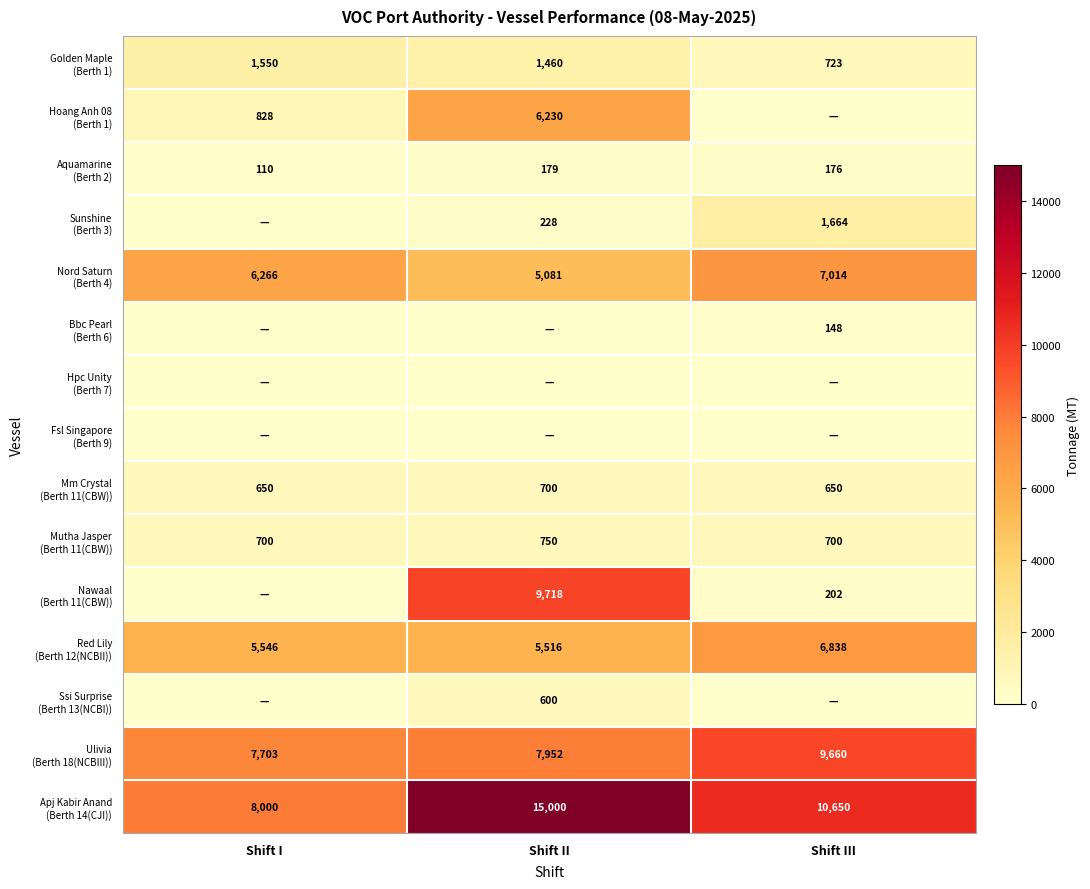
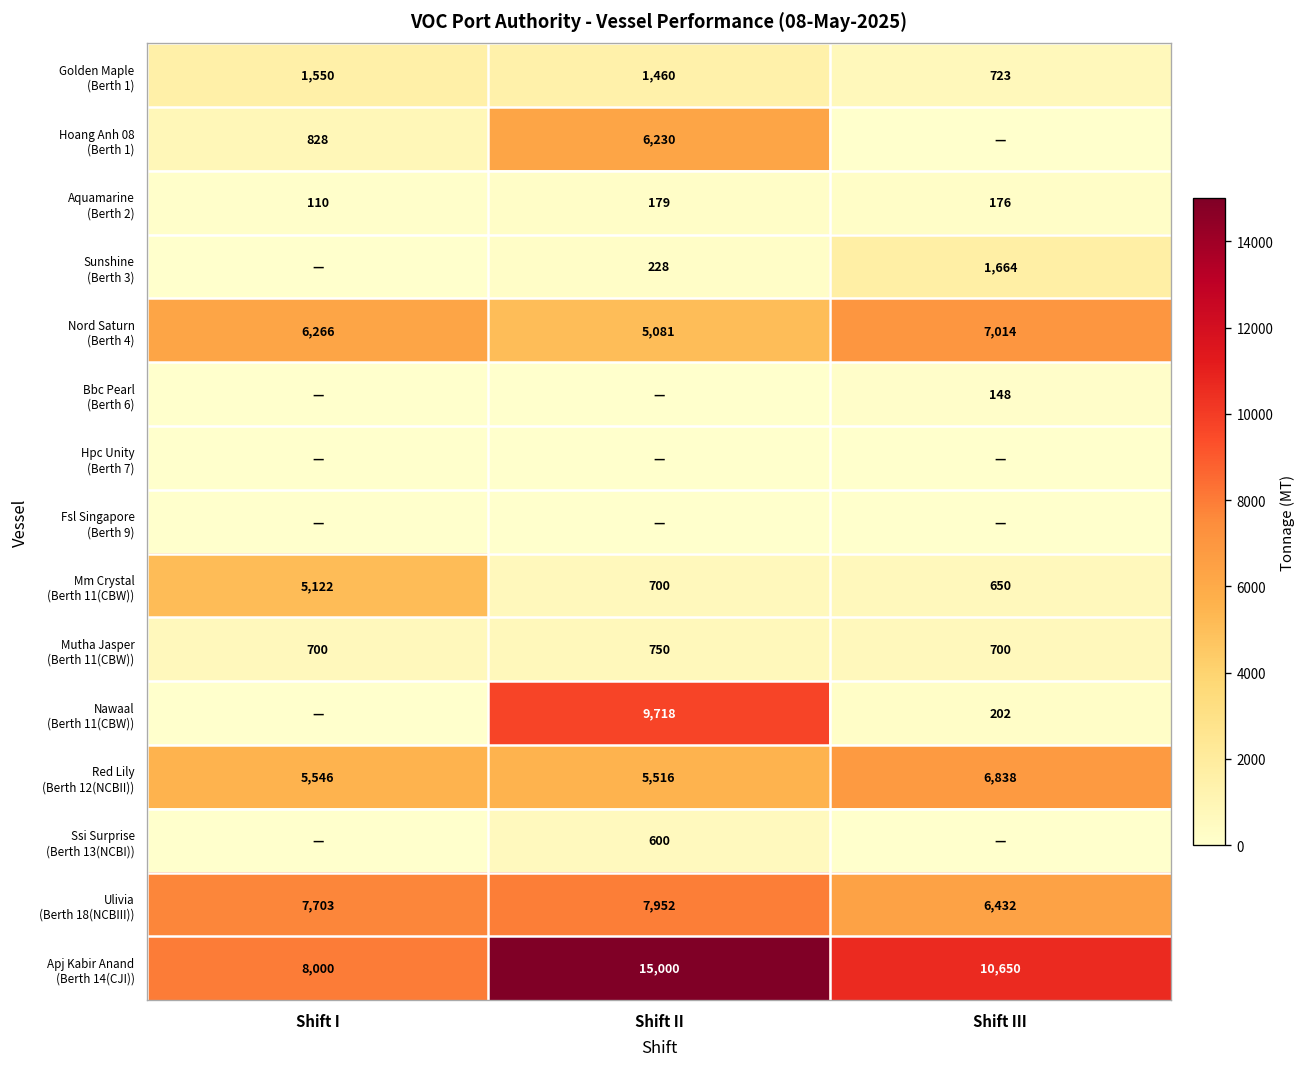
  {
    "Golden Maple (Berth 1)": {
      "Shift I": "1,550",
      "Shift II": "1,460",
      "Shift III": "723"
    },
    "Hoang Anh 08 (Berth 1)": {
      "Shift I": "828",
      "Shift II": "6,230"
    },
    "Aquamarine (Berth 2)": {
      "Shift I": "110",
      "Shift II": "179",
      "Shift III": "176"
    },
    "Sunshine (Berth 3)": {
      "Shift II": "228",
      "Shift III": "1,664"
    },
    "Nord Saturn (Berth 4)": {
      "Shift I": "6,266",
      "Shift II": "5,081",
      "Shift III": "7,014"
    },
    "Bbc Pearl (Berth 6)": {
      "Shift III": "148"
    },
    "Mm Crystal (Berth 11(CBW))": {
-     "Shift I": "650",
+     "Shift I": "5,122",
      "Shift II": "700",
      "Shift III": "650"
    },
    "Mutha Jasper (Berth 11(CBW))": {
      "Shift I": "700",
      "Shift II": "750",
      "Shift III": "700"
    },
    "Nawaal (Berth 11(CBW))": {
      "Shift II": "9,718",
      "Shift III": "202"
    },
    "Red Lily (Berth 12(NCBII))": {
      "Shift I": "5,546",
      "Shift II": "5,516",
      "Shift III": "6,838"
    },
    "Ssi Surprise (Berth 13(NCBI))": {
      "Shift II": "600"
    },
    "Ulivia (Berth 18(NCBIII))": {
      "Shift I": "7,703",
      "Shift II": "7,952",
-     "Shift III": "9,660"
+     "Shift III": "6,432"
    },
    "Apj Kabir Anand (Berth 14(CJI))": {
      "Shift I": "8,000",
      "Shift II": "15,000",
      "Shift III": "10,650"
    }
  }
